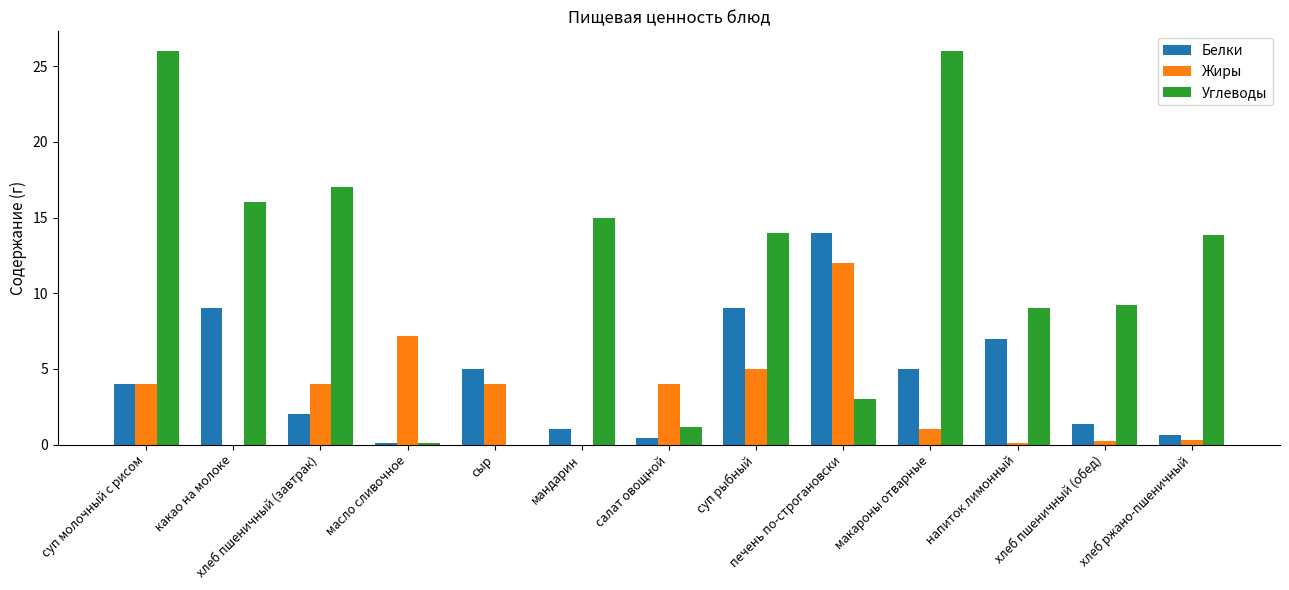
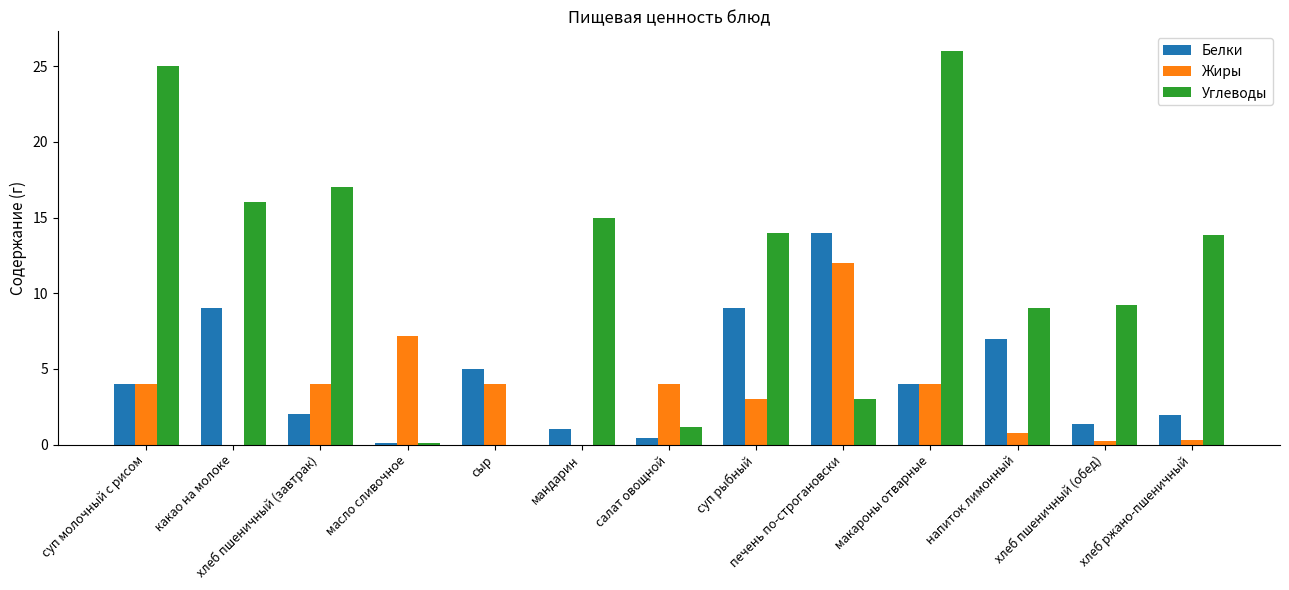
  {
    "Белки": {
      "суп молочный с рисом": 4.0,
      "какао на молоке": 9.0,
      "хлеб пшеничный (завтрак)": 2.0,
      "сыр": 5.0,
      "мандарин": 1.0,
      "салат овощной": 0.4,
      "суп рыбный": 9.0,
      "печень по-строгановски": 14.0,
-     "макароны отварные": 5,
+     "макароны отварные": 4,
      "напиток лимонный": 7.0,
      "хлеб пшеничный (обед)": 1.4,
-     "хлеб ржано-пшеничный": 0.6
+     "хлеб ржано-пшеничный": 2.0
    },
    "Жиры": {
      "суп молочный с рисом": 4.0,
      "какао на молоке": 0.0,
      "хлеб пшеничный (завтрак)": 4.0,
      "масло сливочное": 7.2,
      "сыр": 4.0,
      "мандарин": 0.0,
      "салат овощной": 4.0,
-     "суп рыбный": 5,
+     "суп рыбный": 3,
      "печень по-строгановски": 12.0,
-     "макароны отварные": 1,
-     "напиток лимонный": 0.1,
+     "макароны отварные": 4,
+     "напиток лимонный": 0.8,
      "хлеб пшеничный (обед)": 0.2,
      "хлеб ржано-пшеничный": 0.3
    },
    "Углеводы": {
-     "суп молочный с рисом": 26,
+     "суп молочный с рисом": 25,
      "какао на молоке": 16,
      "хлеб пшеничный (завтрак)": 17,
      "сыр": 0,
      "мандарин": 15,
      "салат овощной": 1,
      "суп рыбный": 14,
      "печень по-строгановски": 3,
      "макароны отварные": 26,
      "напиток лимонный": 9,
      "хлеб пшеничный (обед)": 9.2,
      "хлеб ржано-пшеничный": 13.8
    }
  }
